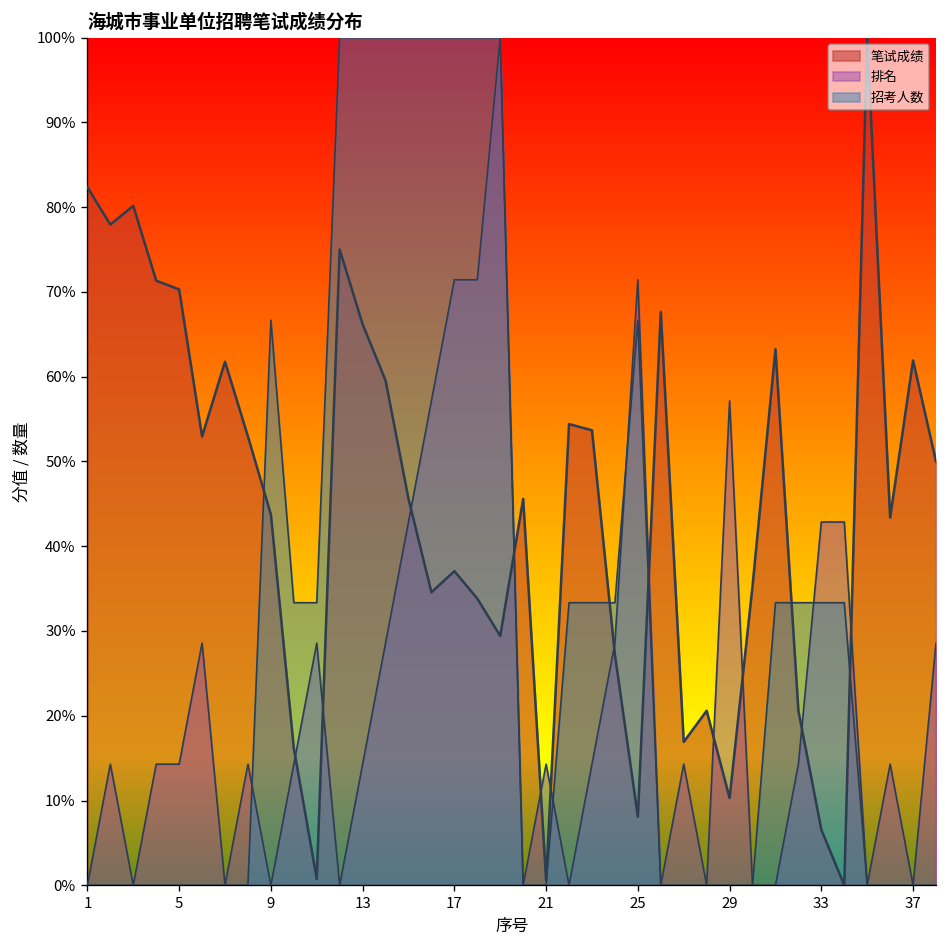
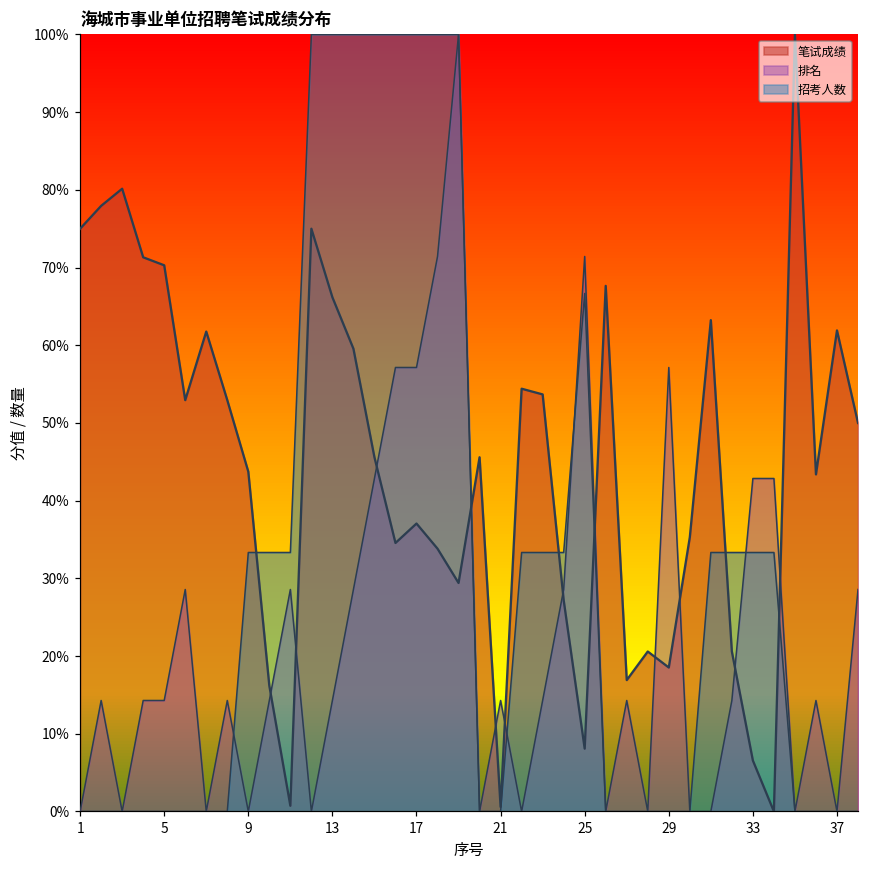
  {
    "笔试成绩": {
-     "1": "82%",
+     "1": "75%",
      "5": "70%",
      "9": "44%",
      "13": "66%",
      "17": "37%",
      "21": "1%",
      "25": "8%",
-     "29": "10%",
+     "29": "19%",
      "33": "7%",
      "37": "62%"
    },
    "排名": {
      "5": "14%",
      "9": "0%",
      "13": "14%",
-     "17": "71%",
+     "17": "57%",
      "21": "14%",
      "25": "71%",
      "29": "57%",
      "33": "43%"
    },
    "招考人数": {
      "5": "0%",
-     "9": "67%",
+     "9": "33%",
      "13": "100%",
      "17": "100%",
      "21": "0%",
      "25": "67%",
      "29": "0%",
      "33": "33%"
    }
  }
